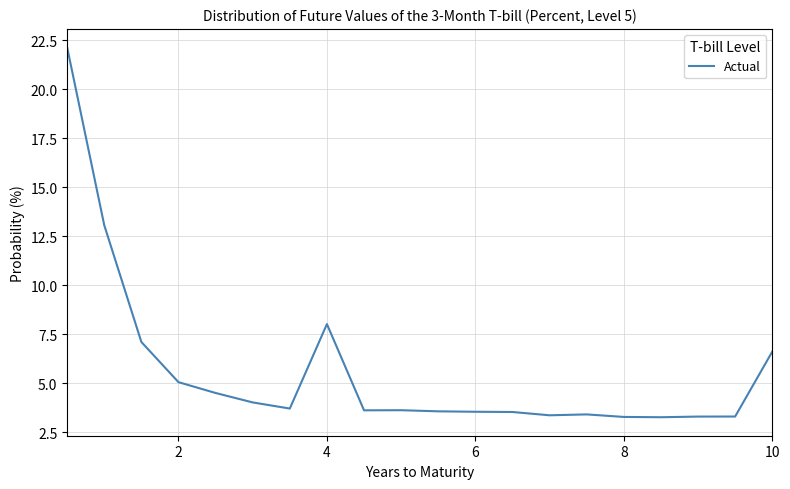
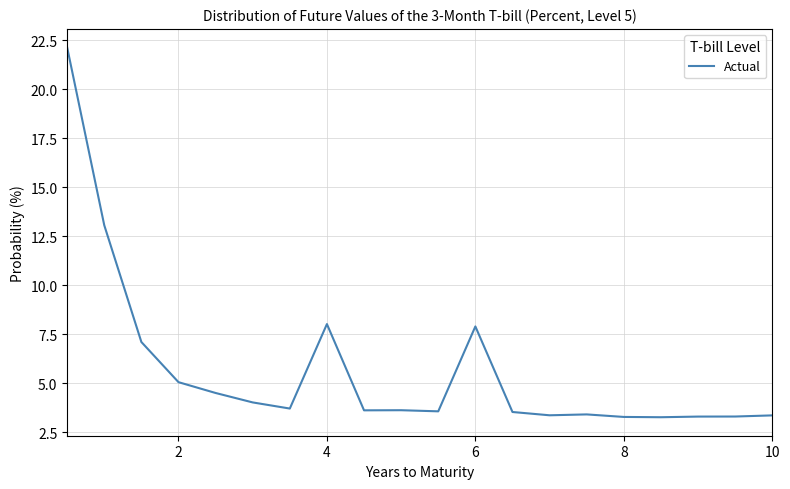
  {
    "2": 5.0,
    "4": 8.0,
-   "6": 3.5,
+   "6": 7.9,
    "8": 3.3,
-   "10": 6.6
+   "10": 3.3
  }
